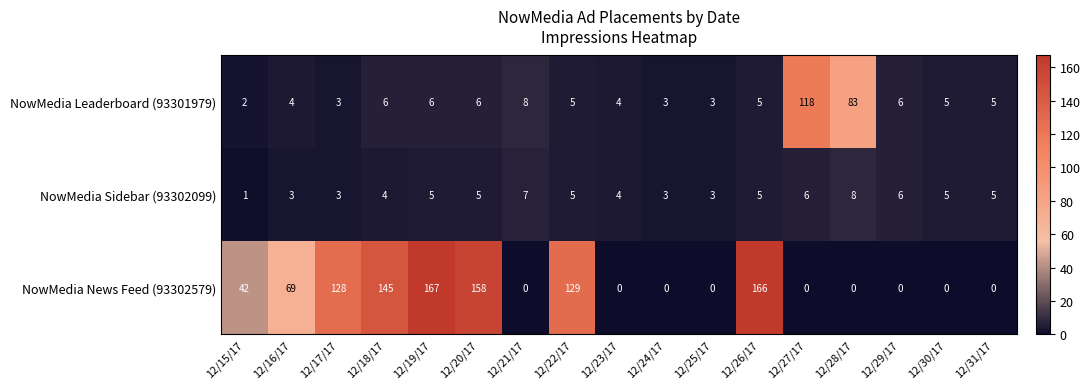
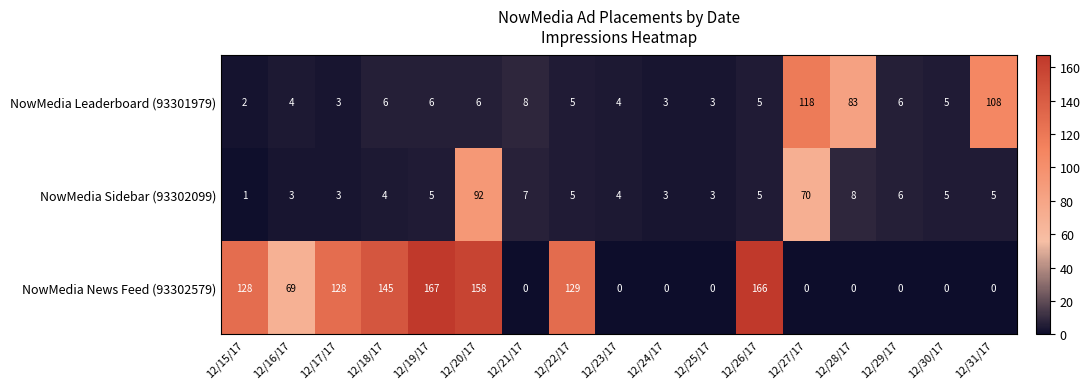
  {
    "NowMedia Leaderboard (93301979)": {
      "12/15/17": 2,
      "12/16/17": 4,
      "12/17/17": 3,
      "12/18/17": 6,
      "12/19/17": 6,
      "12/20/17": 6,
      "12/21/17": 8,
      "12/22/17": 5,
      "12/23/17": 4,
      "12/24/17": 3,
      "12/25/17": 3,
      "12/26/17": 5,
      "12/27/17": 118,
      "12/28/17": 83,
      "12/29/17": 6,
      "12/30/17": 5,
-     "12/31/17": 5
+     "12/31/17": 108
    },
    "NowMedia Sidebar (93302099)": {
      "12/15/17": 1,
      "12/16/17": 3,
      "12/17/17": 3,
      "12/18/17": 4,
      "12/19/17": 5,
-     "12/20/17": 5,
+     "12/20/17": 92,
      "12/21/17": 7,
      "12/22/17": 5,
      "12/23/17": 4,
      "12/24/17": 3,
      "12/25/17": 3,
      "12/26/17": 5,
-     "12/27/17": 6,
+     "12/27/17": 70,
      "12/28/17": 8,
      "12/29/17": 6,
      "12/30/17": 5,
      "12/31/17": 5
    },
    "NowMedia News Feed (93302579)": {
-     "12/15/17": 42,
+     "12/15/17": 128,
      "12/16/17": 69,
      "12/17/17": 128,
      "12/18/17": 145,
      "12/19/17": 167,
      "12/20/17": 158,
      "12/21/17": 0,
      "12/22/17": 129,
      "12/23/17": 0,
      "12/24/17": 0,
      "12/25/17": 0,
      "12/26/17": 166,
      "12/27/17": 0,
      "12/28/17": 0,
      "12/29/17": 0,
      "12/30/17": 0,
      "12/31/17": 0
    }
  }
